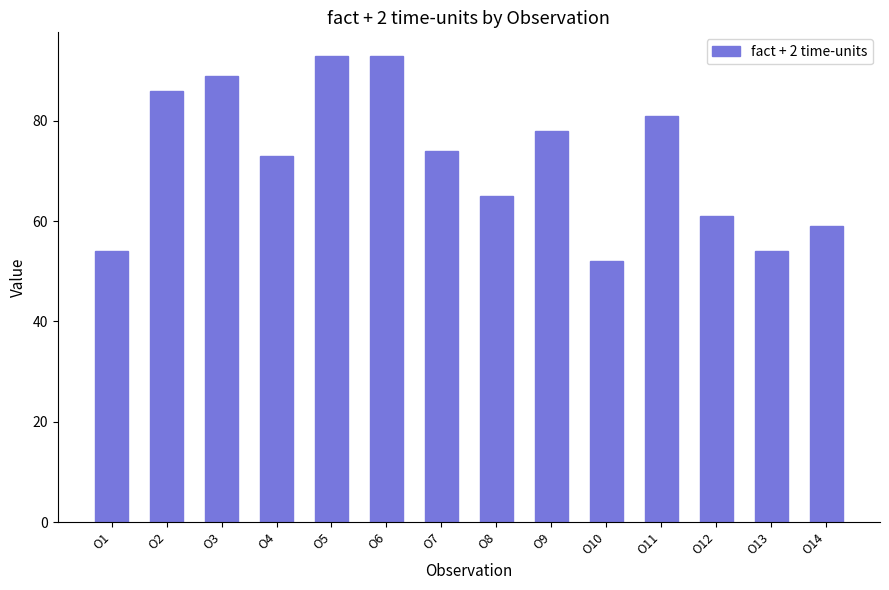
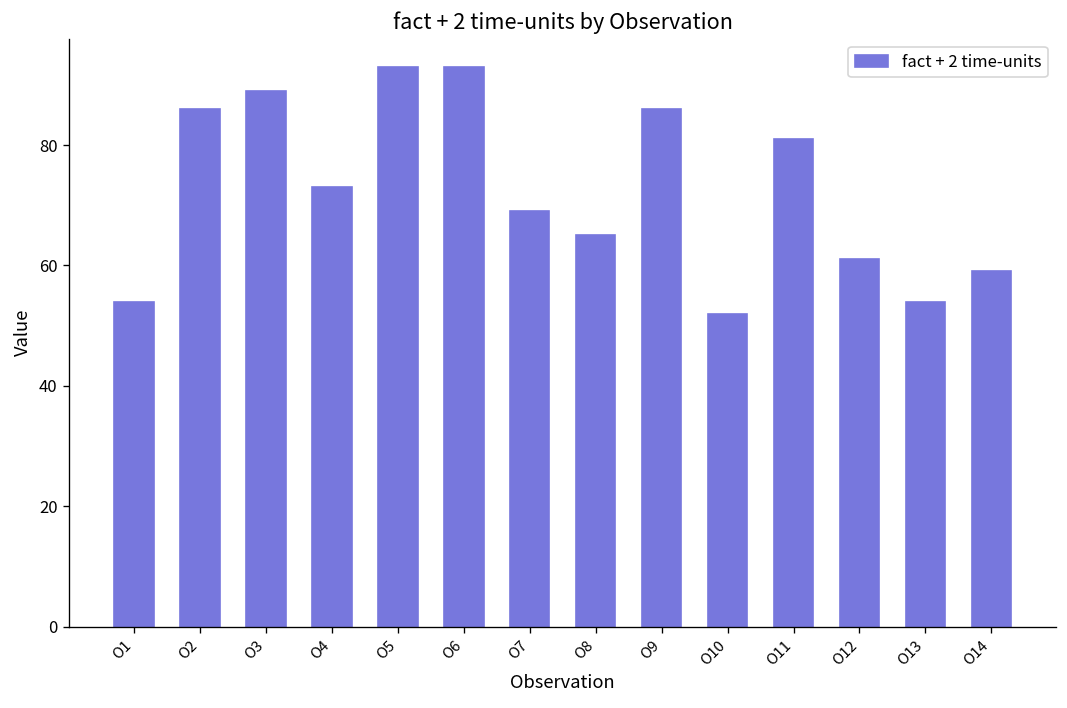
  {
    "O1": 54,
    "O2": 86,
    "O3": 89,
    "O4": 73,
    "O5": 93,
    "O6": 93,
-   "O7": 74,
+   "O7": 69,
    "O8": 65,
-   "O9": 78,
+   "O9": 86,
    "O10": 52,
    "O11": 81,
    "O12": 61,
    "O13": 54,
    "O14": 59
  }
